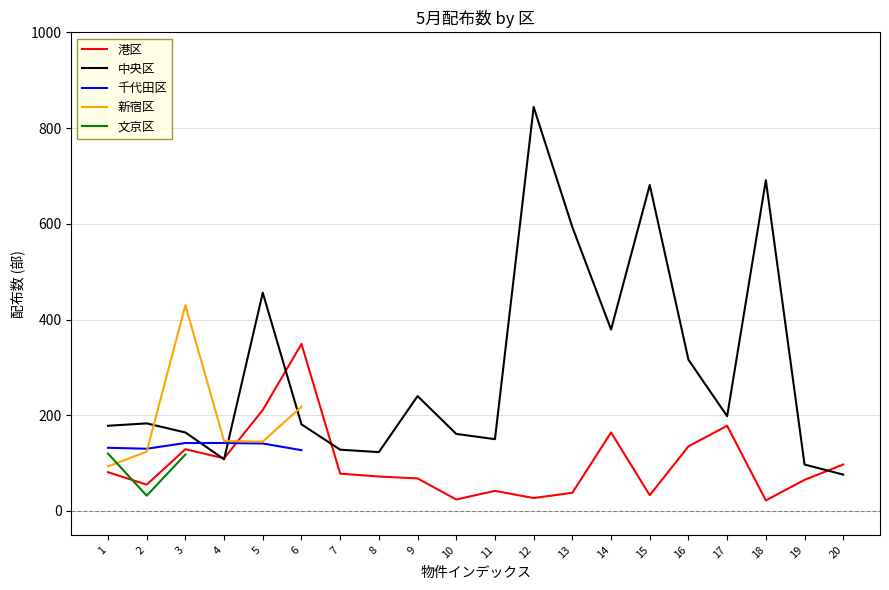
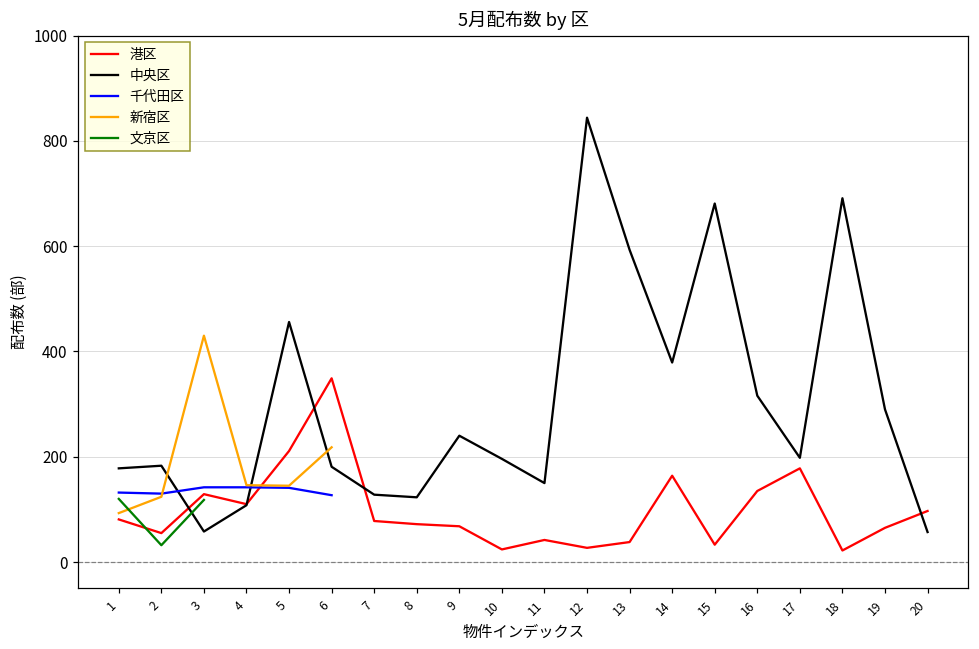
  {
    "港区": {
      "1": 80,
      "2": 60,
      "3": 130,
      "5": 210,
      "6": 350,
      "7": 80,
      "8": 70,
      "9": 70,
      "10": 20,
      "11": 40,
      "12": 30,
      "13": 40,
      "14": 160,
      "15": 30,
      "16": 140,
      "17": 180,
      "18": 20,
      "19": 70,
      "20": 100
    },
    "中央区": {
      "1": 180,
      "2": 180,
-     "3": 160,
+     "3": 60,
      "5": 460,
      "6": 180,
      "7": 130,
      "8": 120,
      "9": 240,
-     "10": 160,
+     "10": 200,
      "11": 150,
      "12": 840,
      "13": 590,
      "14": 380,
      "15": 680,
      "16": 320,
      "17": 200,
      "18": 690,
-     "19": 100,
-     "20": 80
+     "19": 290,
+     "20": 60
    },
    "千代田区": {
      "1": 130,
      "2": 130,
      "3": 140,
      "6": 130
    },
    "新宿区": {
      "1": 90,
      "2": 120,
      "3": 430,
      "6": 220
    },
    "文京区": {
      "1": 120,
      "2": 30,
      "3": 120
    }
  }
